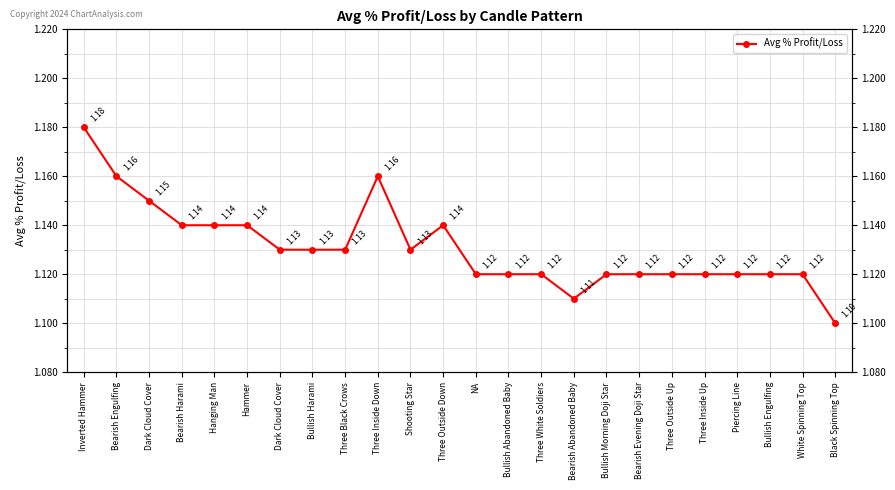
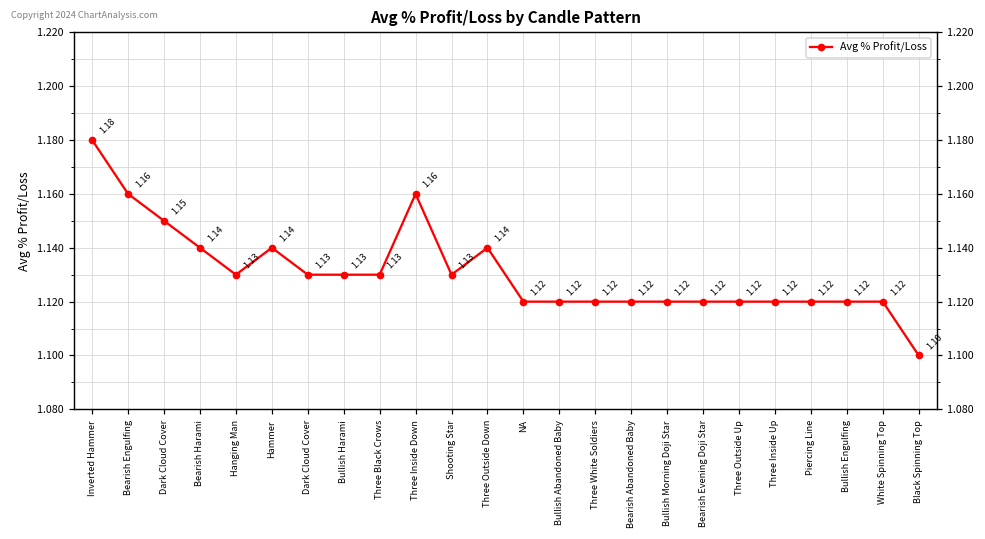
  {
    "Inverted Hammer": 1.18,
    "Bearish Engulfing": 1.16,
    "Bearish Harami": 1.14,
-   "Hanging Man": 1.14,
+   "Hanging Man": 1.13,
    "Hammer": 1.14,
    "Bullish Harami": 1.13,
    "Three Black Crows": 1.13,
    "Three Inside Down": 1.16,
    "Shooting Star": 1.13,
    "Three Outside Down": 1.14,
    "NA": 1.12,
    "Bullish Abandoned Baby": 1.12,
    "Three White Soldiers": 1.12,
-   "Bearish Abandoned Baby": 1.11,
+   "Bearish Abandoned Baby": 1.12,
    "Bullish Morning Doji Star": 1.12,
    "Bearish Evening Doji Star": 1.12,
    "Three Outside Up": 1.12,
    "Three Inside Up": 1.12,
    "Piercing Line": 1.12,
    "Bullish Engulfing": 1.12,
    "White Spinning Top": 1.12,
    "Black Spinning Top": 1.10
  }
